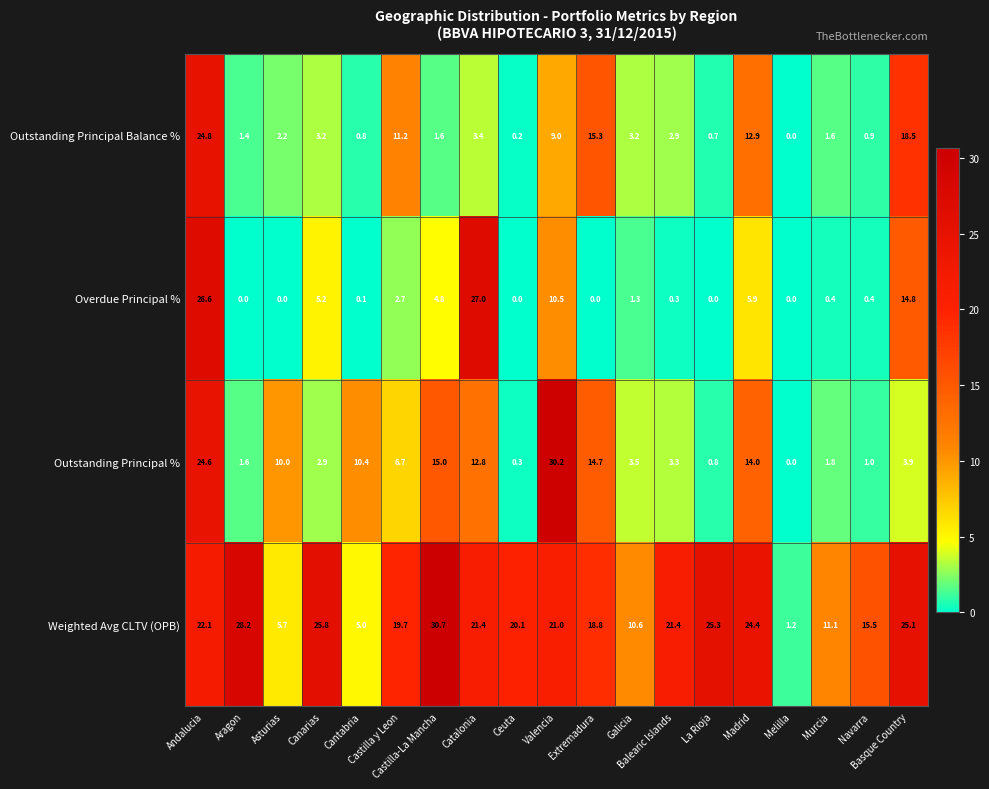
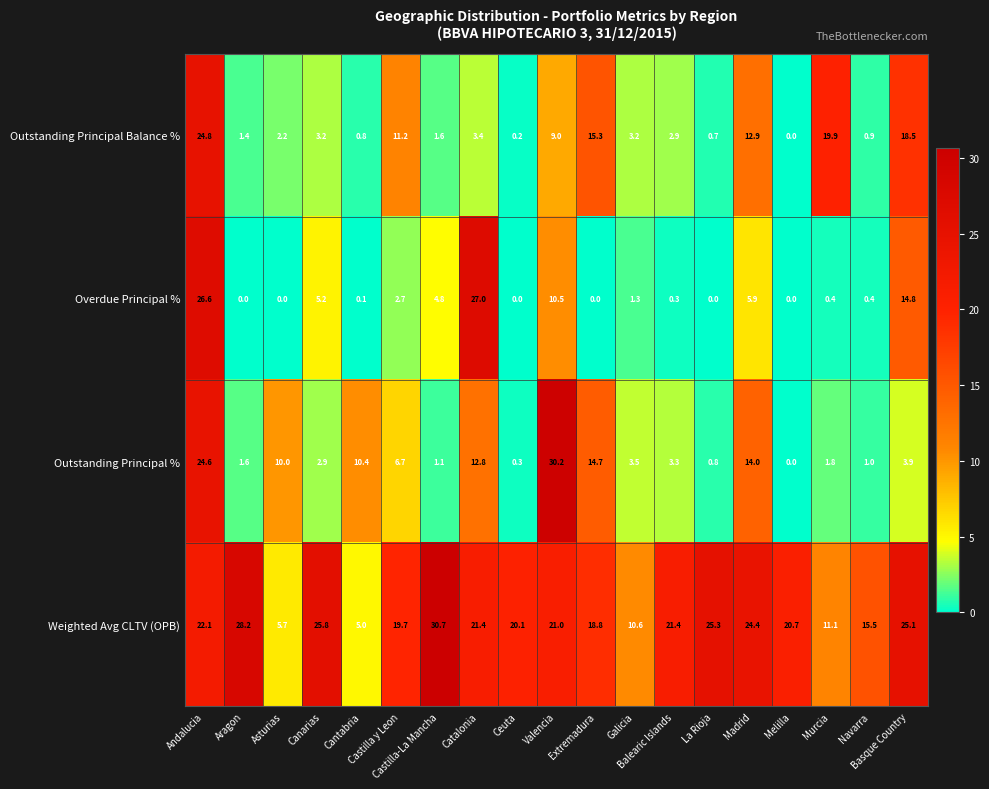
  {
    "Outstanding Principal Balance %": {
      "Andalucia": 24.8,
      "Aragon": 1.4,
      "Asturias": 2.2,
      "Canarias": 3.2,
      "Cantabria": 0.8,
      "Castilla y Leon": 11.2,
      "Castilla-La Mancha": 1.6,
      "Catalonia": 3.4,
      "Ceuta": 0.2,
      "Valencia": 9.0,
      "Extremadura": 15.3,
      "Galicia": 3.2,
      "Balearic Islands": 2.9,
      "La Rioja": 0.7,
      "Madrid": 12.9,
      "Melilla": 0.0,
-     "Murcia": 1.6,
+     "Murcia": 19.9,
      "Navarra": 0.9,
      "Basque Country": 18.5
    },
    "Overdue Principal %": {
      "Andalucia": 26.6,
      "Aragon": 0.0,
      "Asturias": 0.0,
      "Canarias": 5.2,
      "Cantabria": 0.1,
      "Castilla y Leon": 2.7,
      "Castilla-La Mancha": 4.8,
      "Catalonia": 27.0,
      "Ceuta": 0.0,
      "Valencia": 10.5,
      "Extremadura": 0.0,
      "Galicia": 1.3,
      "Balearic Islands": 0.3,
      "La Rioja": 0.0,
      "Madrid": 5.9,
      "Melilla": 0.0,
      "Murcia": 0.4,
      "Navarra": 0.4,
      "Basque Country": 14.8
    },
    "Outstanding Principal %": {
      "Andalucia": 24.6,
      "Aragon": 1.6,
      "Asturias": 10.0,
      "Canarias": 2.9,
      "Cantabria": 10.4,
      "Castilla y Leon": 6.7,
-     "Castilla-La Mancha": 15.0,
+     "Castilla-La Mancha": 1.1,
      "Catalonia": 12.8,
      "Ceuta": 0.3,
      "Valencia": 30.2,
      "Extremadura": 14.7,
      "Galicia": 3.5,
      "Balearic Islands": 3.3,
      "La Rioja": 0.8,
      "Madrid": 14.0,
      "Melilla": 0.0,
      "Murcia": 1.8,
      "Navarra": 1.0,
      "Basque Country": 3.9
    },
    "Weighted Avg CLTV (OPB)": {
      "Andalucia": 22.1,
      "Aragon": 28.2,
      "Asturias": 5.7,
      "Canarias": 25.8,
      "Cantabria": 5.0,
      "Castilla y Leon": 19.7,
      "Castilla-La Mancha": 30.7,
      "Catalonia": 21.4,
      "Ceuta": 20.1,
      "Valencia": 21.0,
      "Extremadura": 18.8,
      "Galicia": 10.6,
      "Balearic Islands": 21.4,
      "La Rioja": 25.3,
      "Madrid": 24.4,
-     "Melilla": 1.2,
+     "Melilla": 20.7,
      "Murcia": 11.1,
      "Navarra": 15.5,
      "Basque Country": 25.1
    }
  }
